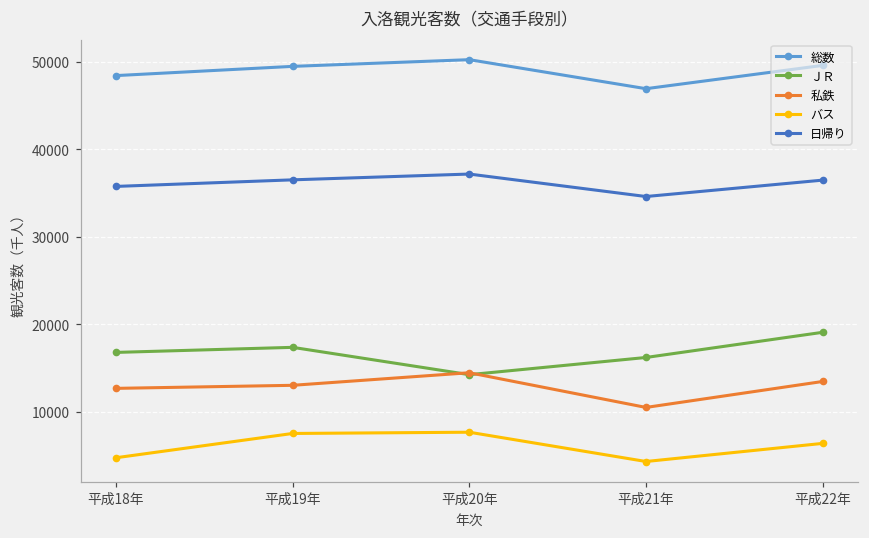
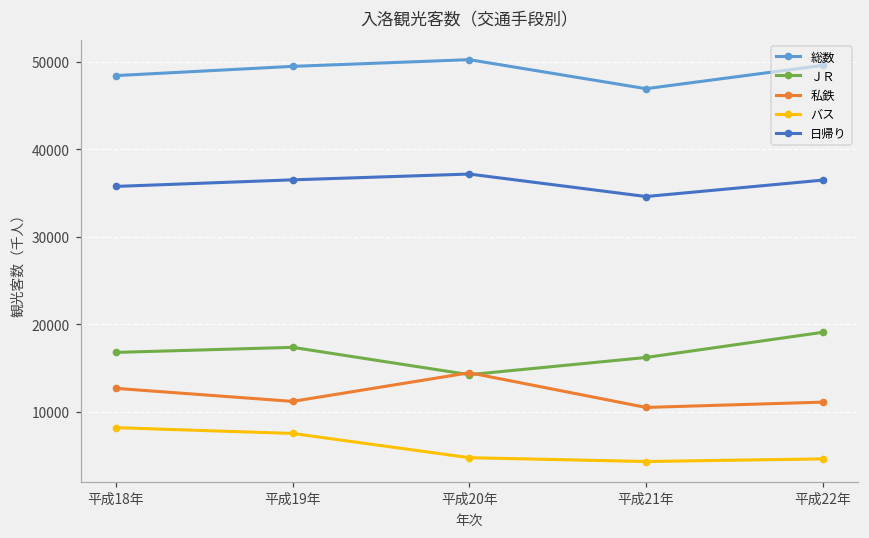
  {
    "ＪＲ": {
      "平成18年": 17000,
      "平成19年": 17000,
      "平成21年": 16000,
      "平成22年": 19000
    },
    "私鉄": {
      "平成18年": 13000,
-     "平成19年": 13000,
+     "平成19年": 11000,
      "平成21年": 10000,
-     "平成22年": 13000
+     "平成22年": 11000
    },
    "バス": {
-     "平成18年": 5000,
+     "平成18年": 8000,
      "平成19年": 8000,
-     "平成20年": 8000,
+     "平成20年": 5000,
      "平成21年": 4000,
-     "平成22年": 6000
+     "平成22年": 5000
    }
  }
